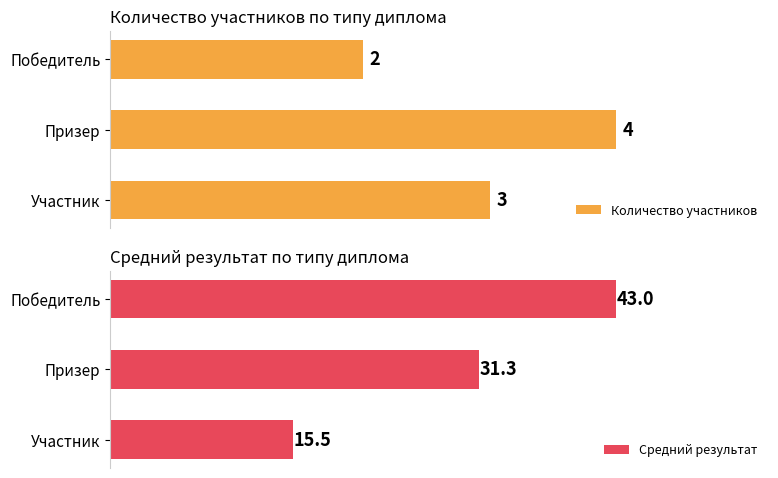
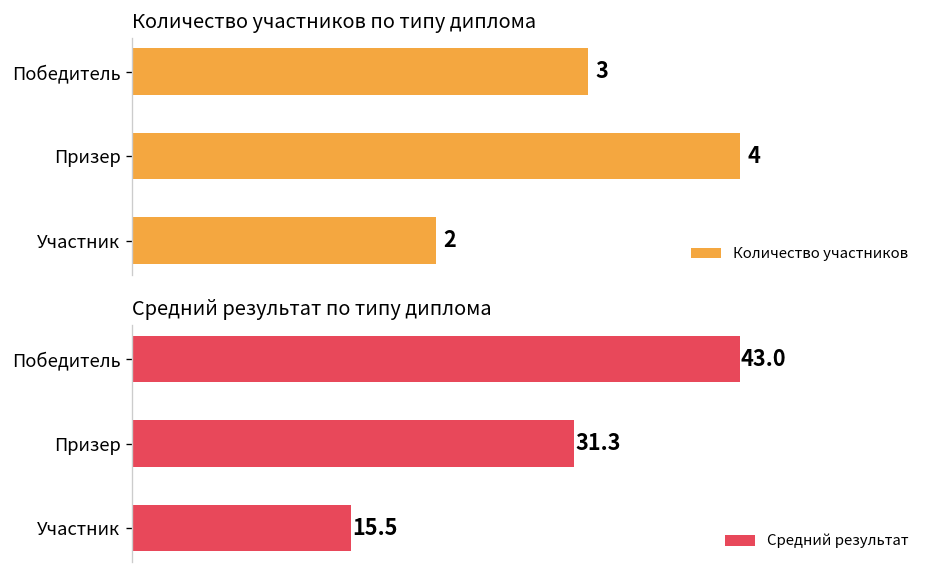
  {
    "Количество участников по типу диплома": {
-     "Победитель": 2,
+     "Победитель": 3,
      "Призер": 4,
-     "Участник": 3
+     "Участник": 2
    },
    "Средний результат по типу диплома": {
      "Победитель": 43.0,
      "Призер": 31.3,
      "Участник": 15.5
    }
  }
